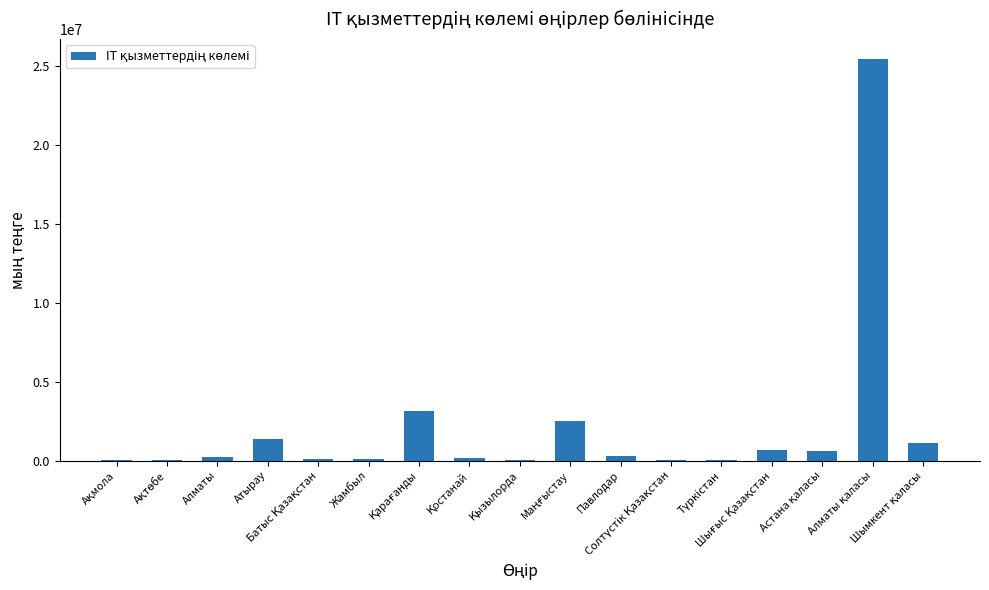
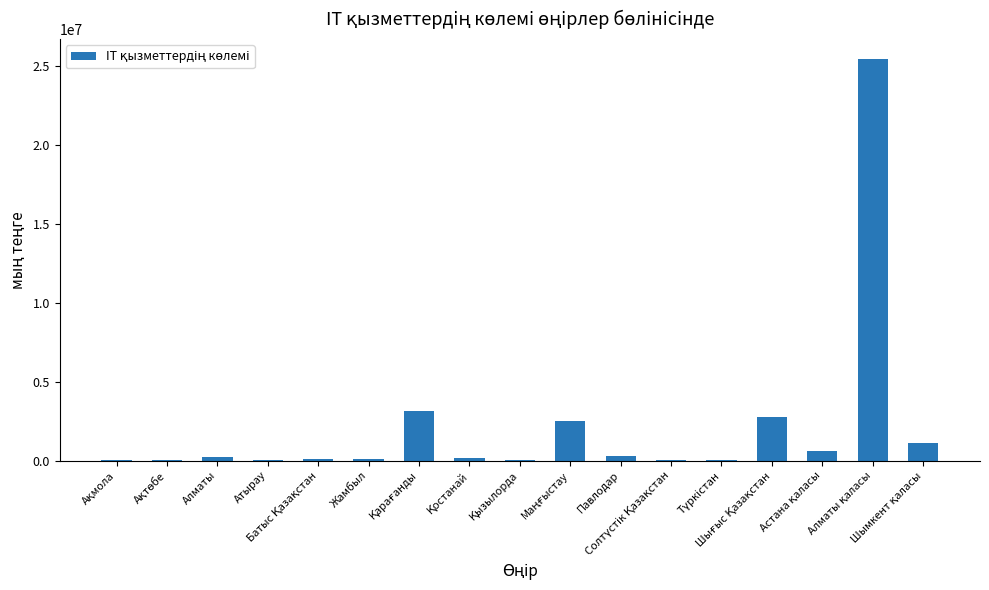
  {
    "Алматы": 300000,
-   "Атырау": 1400000,
+   "Атырау": 0,
    "Қарағанды": 3200000,
    "Маңғыстау": 2500000,
    "Павлодар": 300000,
-   "Шығыс Қазақстан": 700000,
+   "Шығыс Қазақстан": 2800000,
    "Астана қаласы": 600000,
    "Алматы қаласы": 25400000,
    "Шымкент қаласы": 1100000
  }
